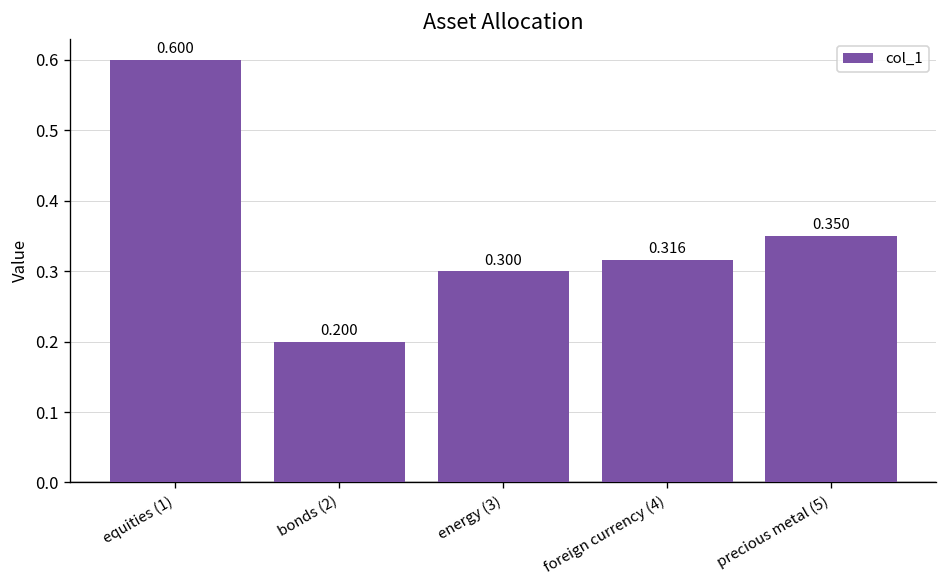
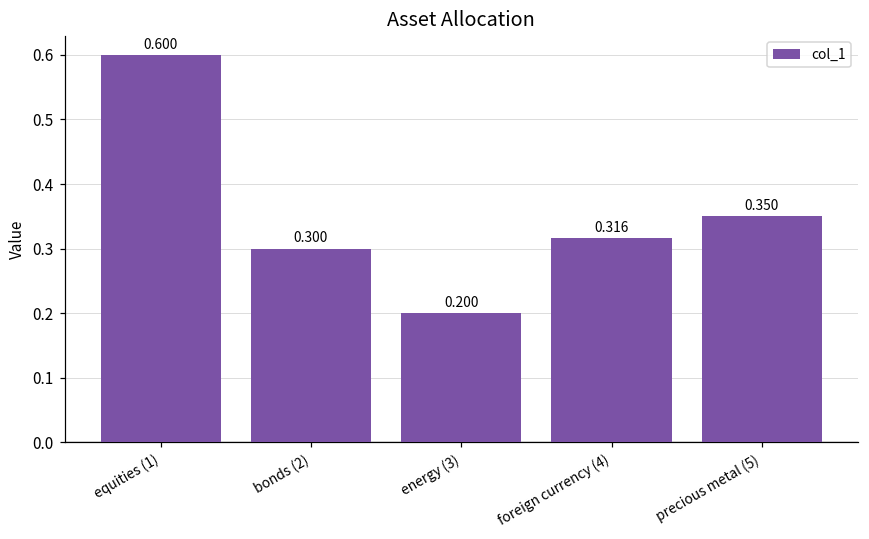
  {
    "equities (1)": 0.600,
-   "bonds (2)": 0.200,
-   "energy (3)": 0.300,
+   "bonds (2)": 0.300,
+   "energy (3)": 0.200,
    "foreign currency (4)": 0.316,
    "precious metal (5)": 0.350
  }
